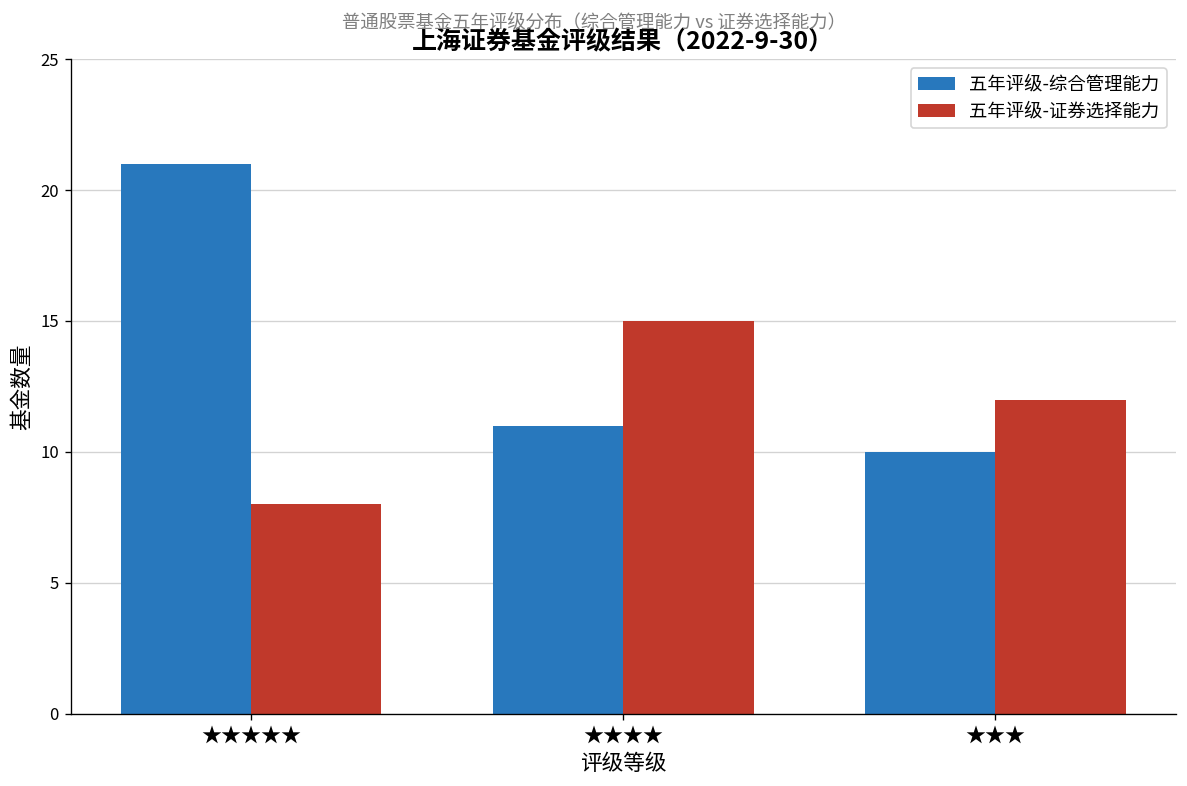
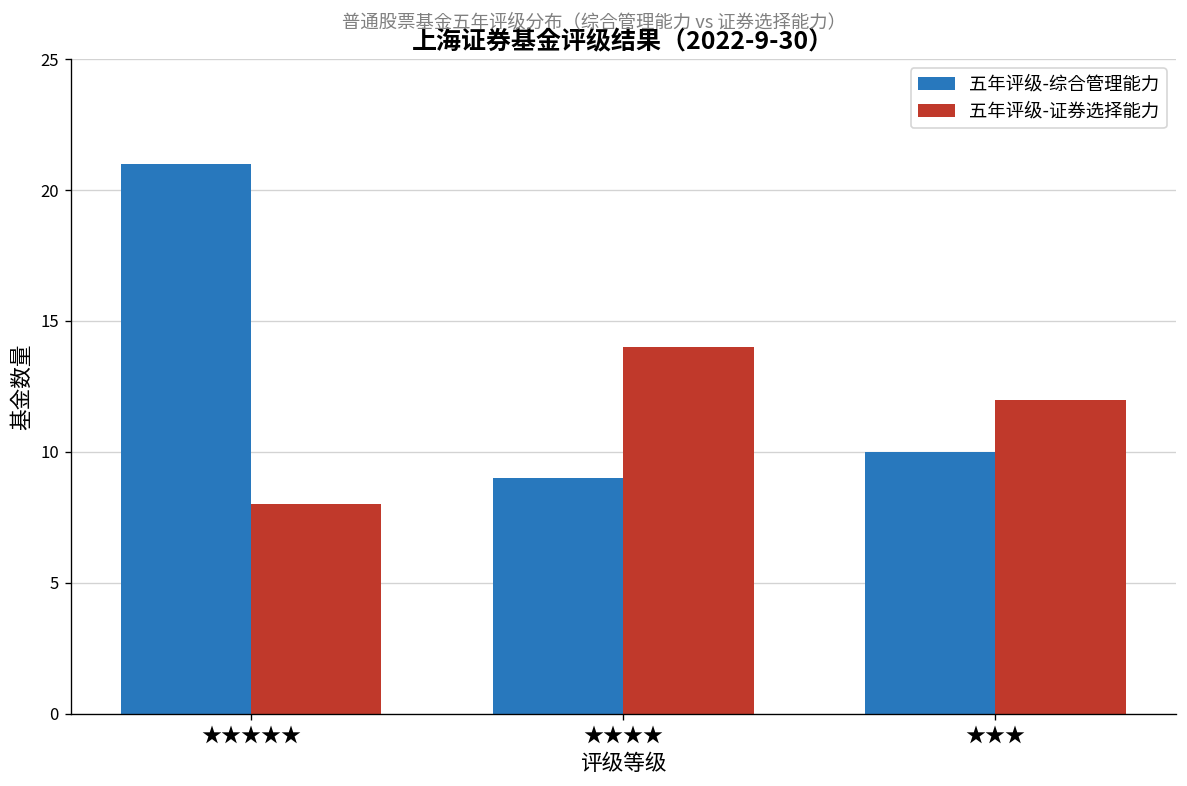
  {
    "五年评级-综合管理能力": {
      "★★★★★": 21,
-     "★★★★": 11,
+     "★★★★": 9,
      "★★★": 10
    },
    "五年评级-证券选择能力": {
      "★★★★★": 8,
-     "★★★★": 15,
+     "★★★★": 14,
      "★★★": 12
    }
  }
